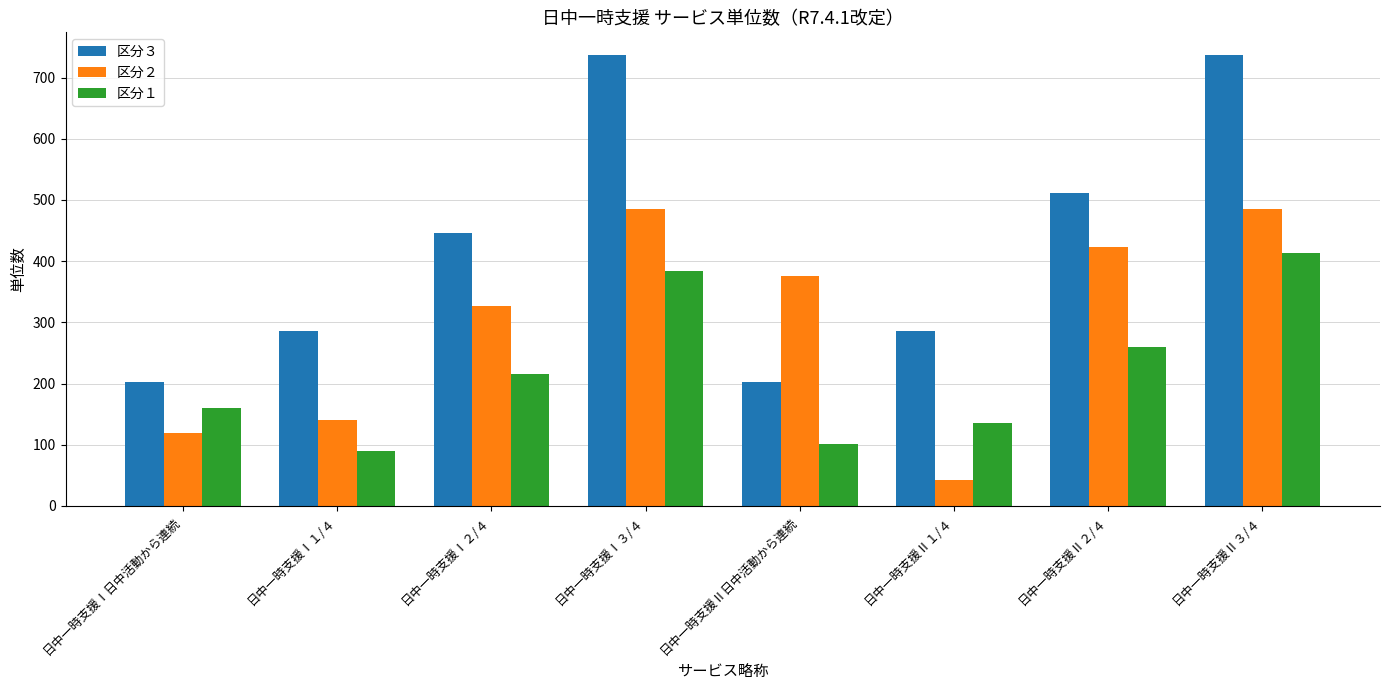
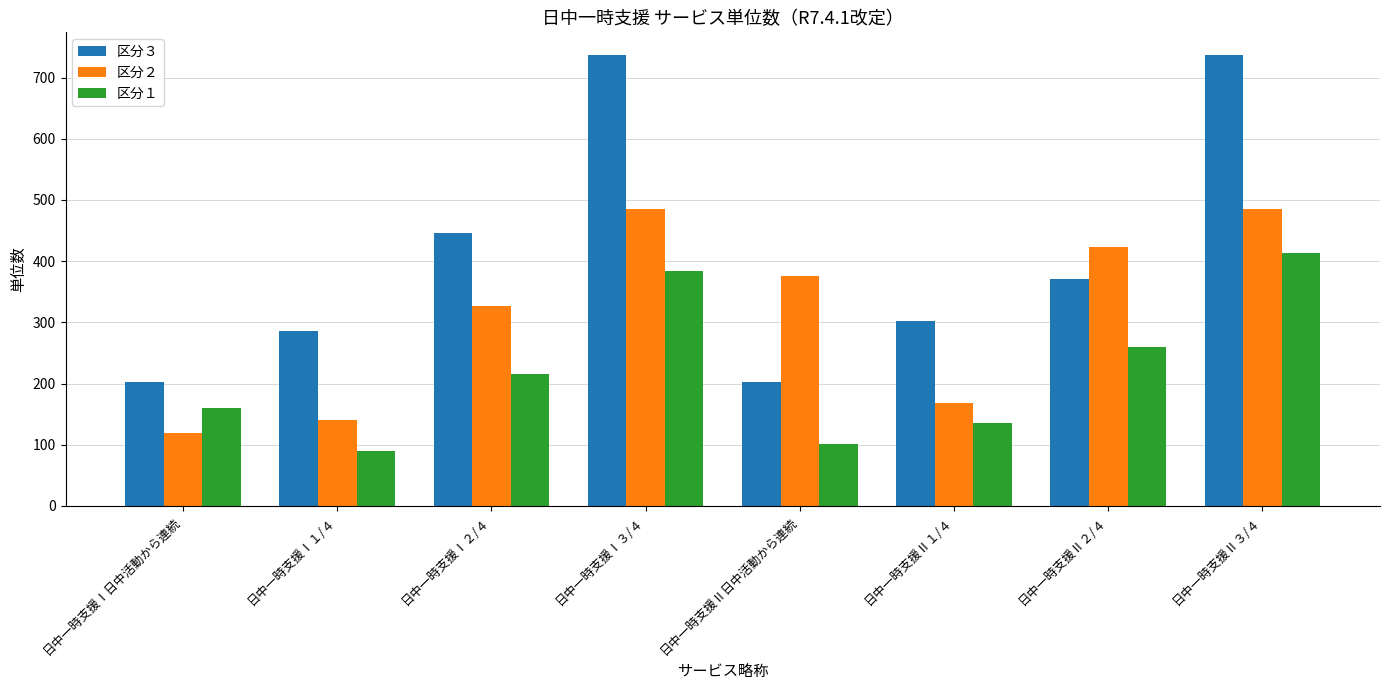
  {
    "区分３": {
      "日中一時支援Ⅰ日中活動から連続": 200,
      "日中一時支援Ⅰ１/４": 290,
      "日中一時支援Ⅰ２/４": 450,
      "日中一時支援Ⅰ３/４": 740,
      "日中一時支援Ⅱ日中活動から連続": 200,
-     "日中一時支援Ⅱ１/４": 290,
-     "日中一時支援Ⅱ２/４": 510,
+     "日中一時支援Ⅱ１/４": 300,
+     "日中一時支援Ⅱ２/４": 370,
      "日中一時支援Ⅱ３/４": 740
    },
    "区分２": {
      "日中一時支援Ⅰ日中活動から連続": 120,
      "日中一時支援Ⅰ１/４": 140,
      "日中一時支援Ⅰ２/４": 330,
      "日中一時支援Ⅰ３/４": 490,
      "日中一時支援Ⅱ日中活動から連続": 380,
-     "日中一時支援Ⅱ１/４": 40,
+     "日中一時支援Ⅱ１/４": 170,
      "日中一時支援Ⅱ２/４": 420,
      "日中一時支援Ⅱ３/４": 490
    },
    "区分１": {
      "日中一時支援Ⅰ日中活動から連続": 160,
      "日中一時支援Ⅰ１/４": 90,
      "日中一時支援Ⅰ２/４": 220,
      "日中一時支援Ⅰ３/４": 380,
      "日中一時支援Ⅱ日中活動から連続": 100,
      "日中一時支援Ⅱ１/４": 140,
      "日中一時支援Ⅱ２/４": 260,
      "日中一時支援Ⅱ３/４": 410
    }
  }
